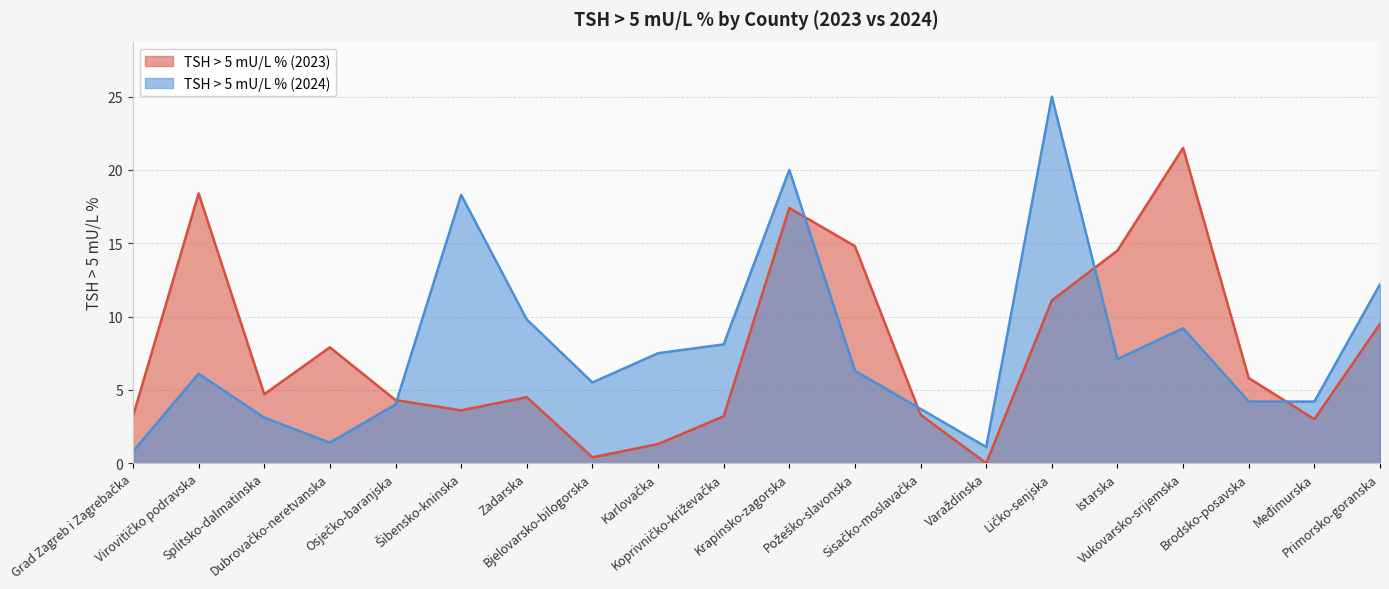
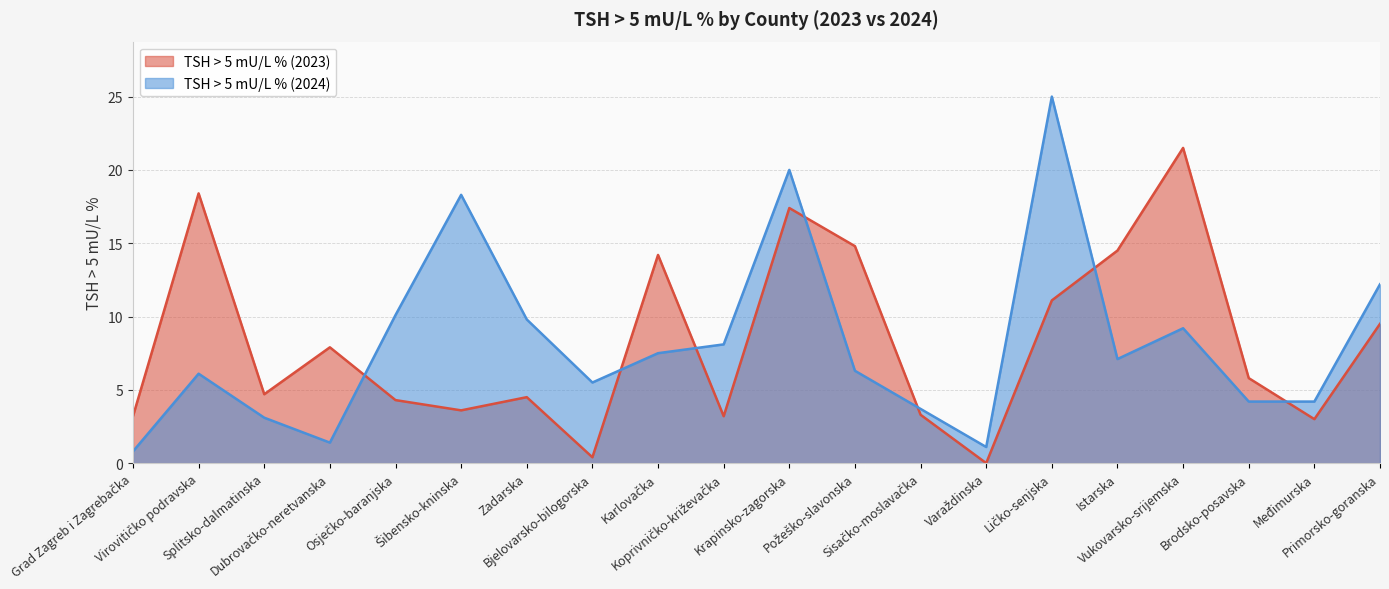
  {
    "TSH > 5 mU/L % (2023)": {
      "Grad Zagreb i Zagrebačka": 3.2,
      "Virovitičko podravska": 18.4,
      "Splitsko-dalmatinska": 4.7,
      "Dubrovačko-neretvanska": 7.9,
      "Osječko-baranjska": 4.3,
      "Šibensko-kninska": 3.6,
      "Zadarska": 4.5,
      "Bjelovarsko-bilogorska": 0.4,
-     "Karlovačka": 1.3,
+     "Karlovačka": 14.2,
      "Koprivničko-križevačka": 3.2,
      "Krapinsko-zagorska": 17.4,
      "Požeško-slavonska": 14.8,
      "Sisačko-moslavačka": 3.3,
      "Varaždinska": 0.0,
      "Ličko-senjska": 11.1,
      "Istarska": 14.5,
      "Vukovarsko-srijemska": 21.5,
      "Brodsko-posavska": 5.8,
      "Međimurska": 3.0,
      "Primorsko-goranska": 9.5
    },
    "TSH > 5 mU/L % (2024)": {
      "Grad Zagreb i Zagrebačka": 0.8,
      "Virovitičko podravska": 6.1,
      "Splitsko-dalmatinska": 3.1,
      "Dubrovačko-neretvanska": 1.4,
-     "Osječko-baranjska": 4.0,
+     "Osječko-baranjska": 10.1,
      "Šibensko-kninska": 18.3,
      "Zadarska": 9.8,
      "Bjelovarsko-bilogorska": 5.5,
      "Karlovačka": 7.5,
      "Koprivničko-križevačka": 8.1,
      "Krapinsko-zagorska": 20.0,
      "Požeško-slavonska": 6.3,
      "Sisačko-moslavačka": 3.7,
      "Varaždinska": 1.1,
      "Ličko-senjska": 25.0,
      "Istarska": 7.1,
      "Vukovarsko-srijemska": 9.2,
      "Brodsko-posavska": 4.2,
      "Međimurska": 4.2,
      "Primorsko-goranska": 12.2
    }
  }
